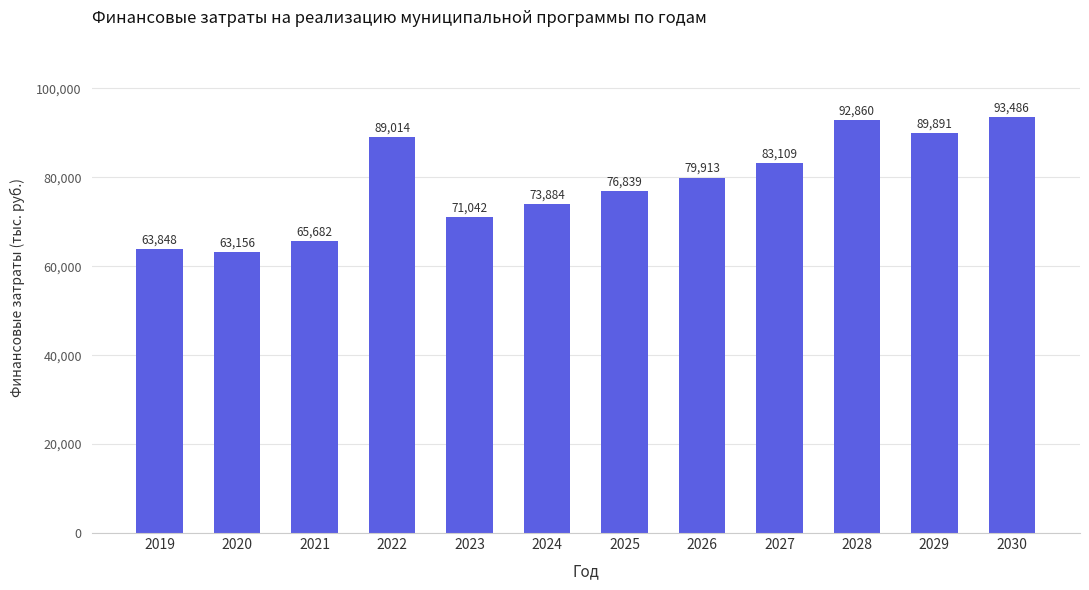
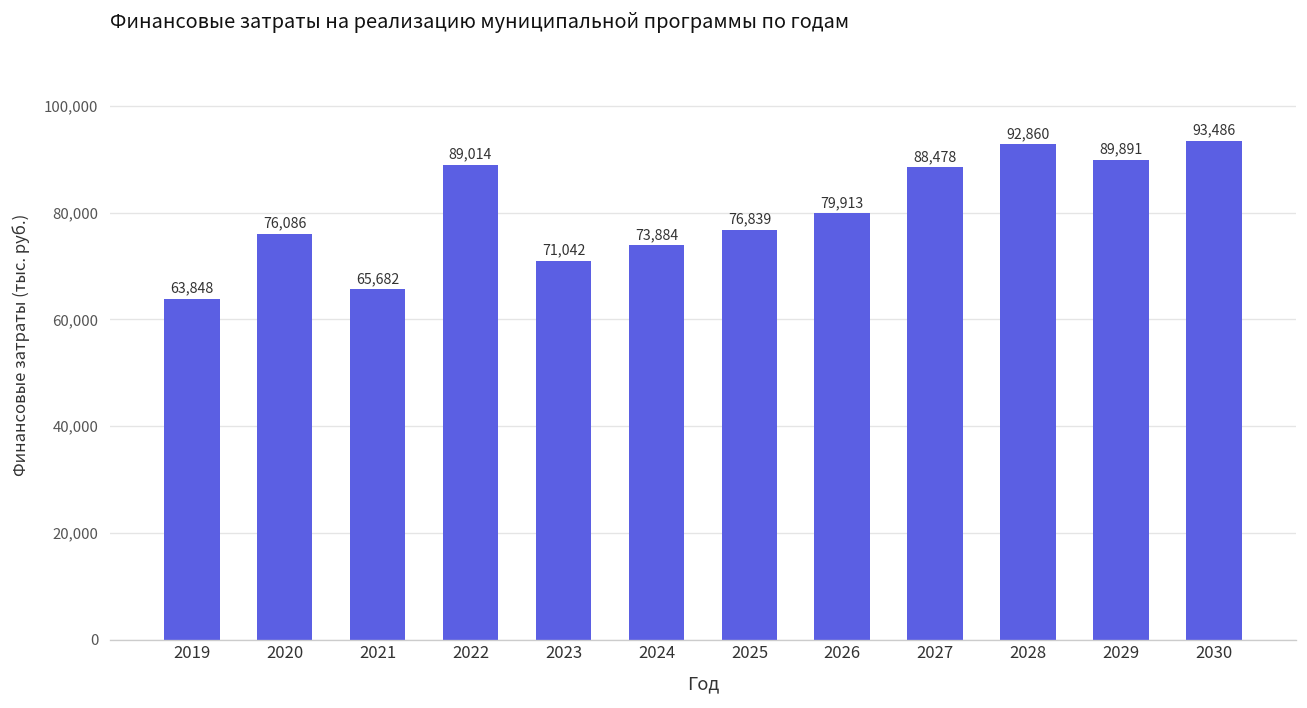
  {
    "2019": "63,848",
-   "2020": "63,156",
+   "2020": "76,086",
    "2021": "65,682",
    "2022": "89,014",
    "2023": "71,042",
    "2024": "73,884",
    "2025": "76,839",
    "2026": "79,913",
-   "2027": "83,109",
+   "2027": "88,478",
    "2028": "92,860",
    "2029": "89,891",
    "2030": "93,486"
  }
